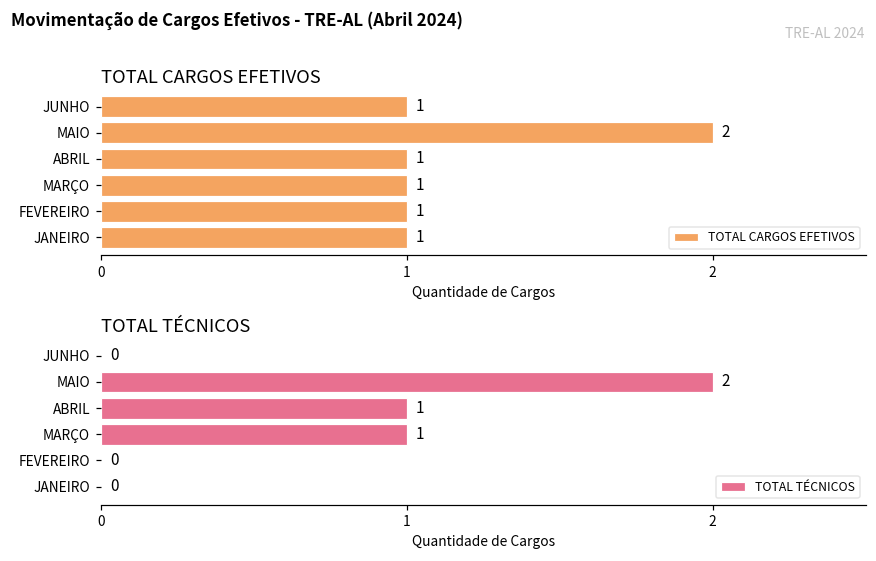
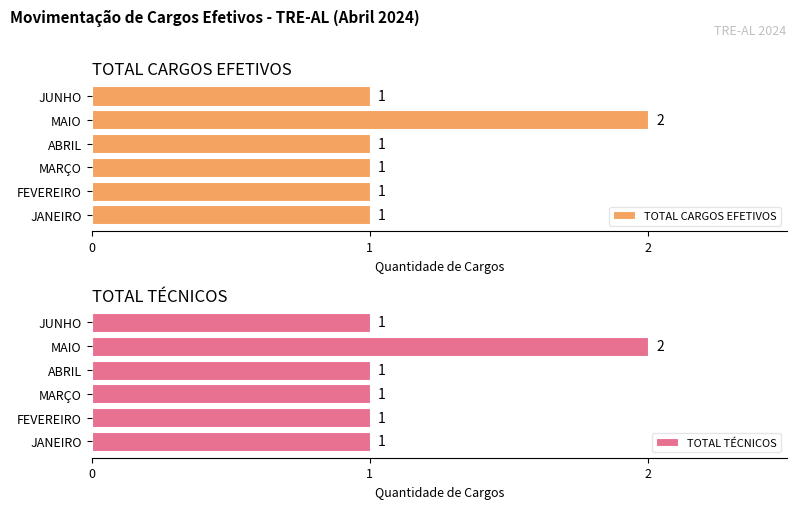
  {
    "TOTAL CARGOS EFETIVOS": {
      "JUNHO": 1,
      "MAIO": 2,
      "ABRIL": 1,
      "MARÇO": 1,
      "FEVEREIRO": 1,
      "JANEIRO": 1
    },
    "TOTAL TÉCNICOS": {
-     "JUNHO": 0,
+     "JUNHO": 1,
      "MAIO": 2,
      "ABRIL": 1,
      "MARÇO": 1,
-     "FEVEREIRO": 0,
-     "JANEIRO": 0
+     "FEVEREIRO": 1,
+     "JANEIRO": 1
    }
  }
